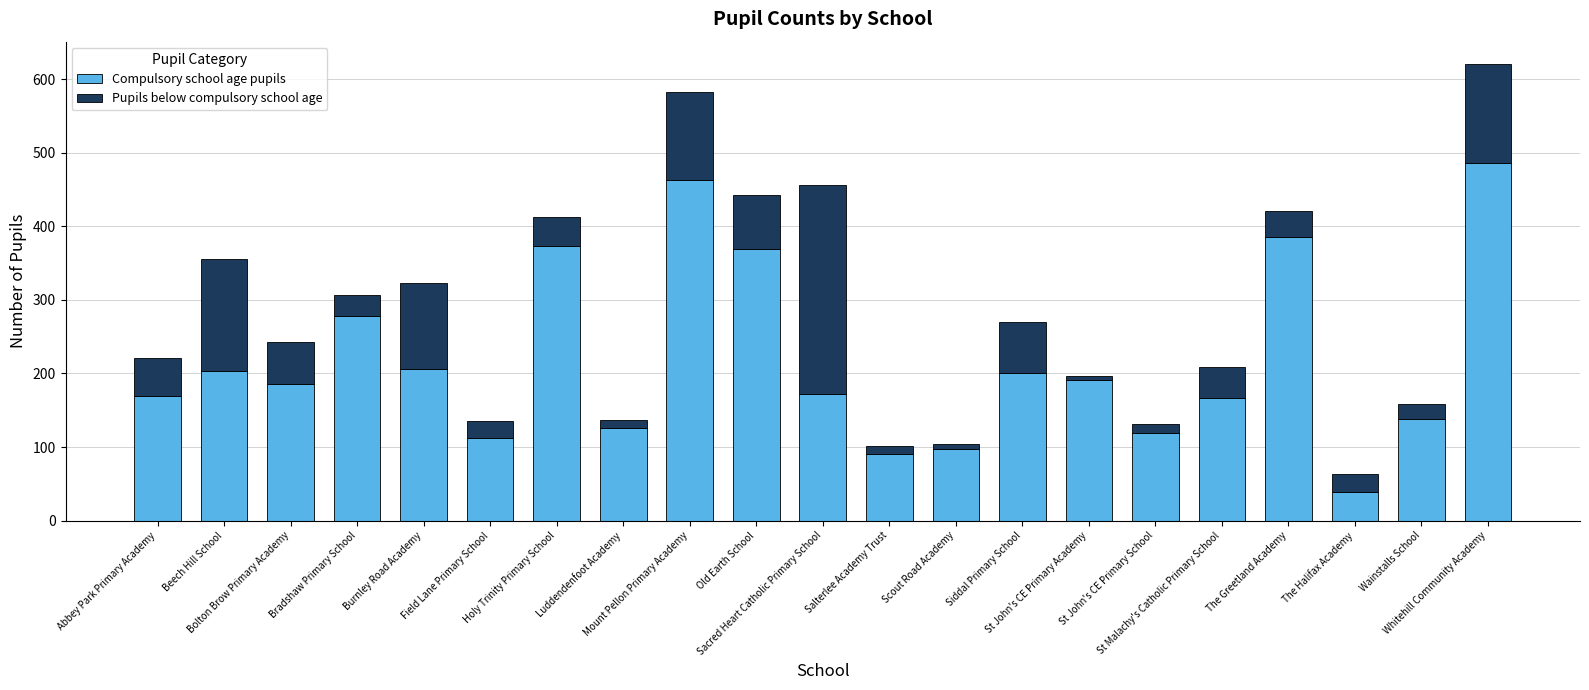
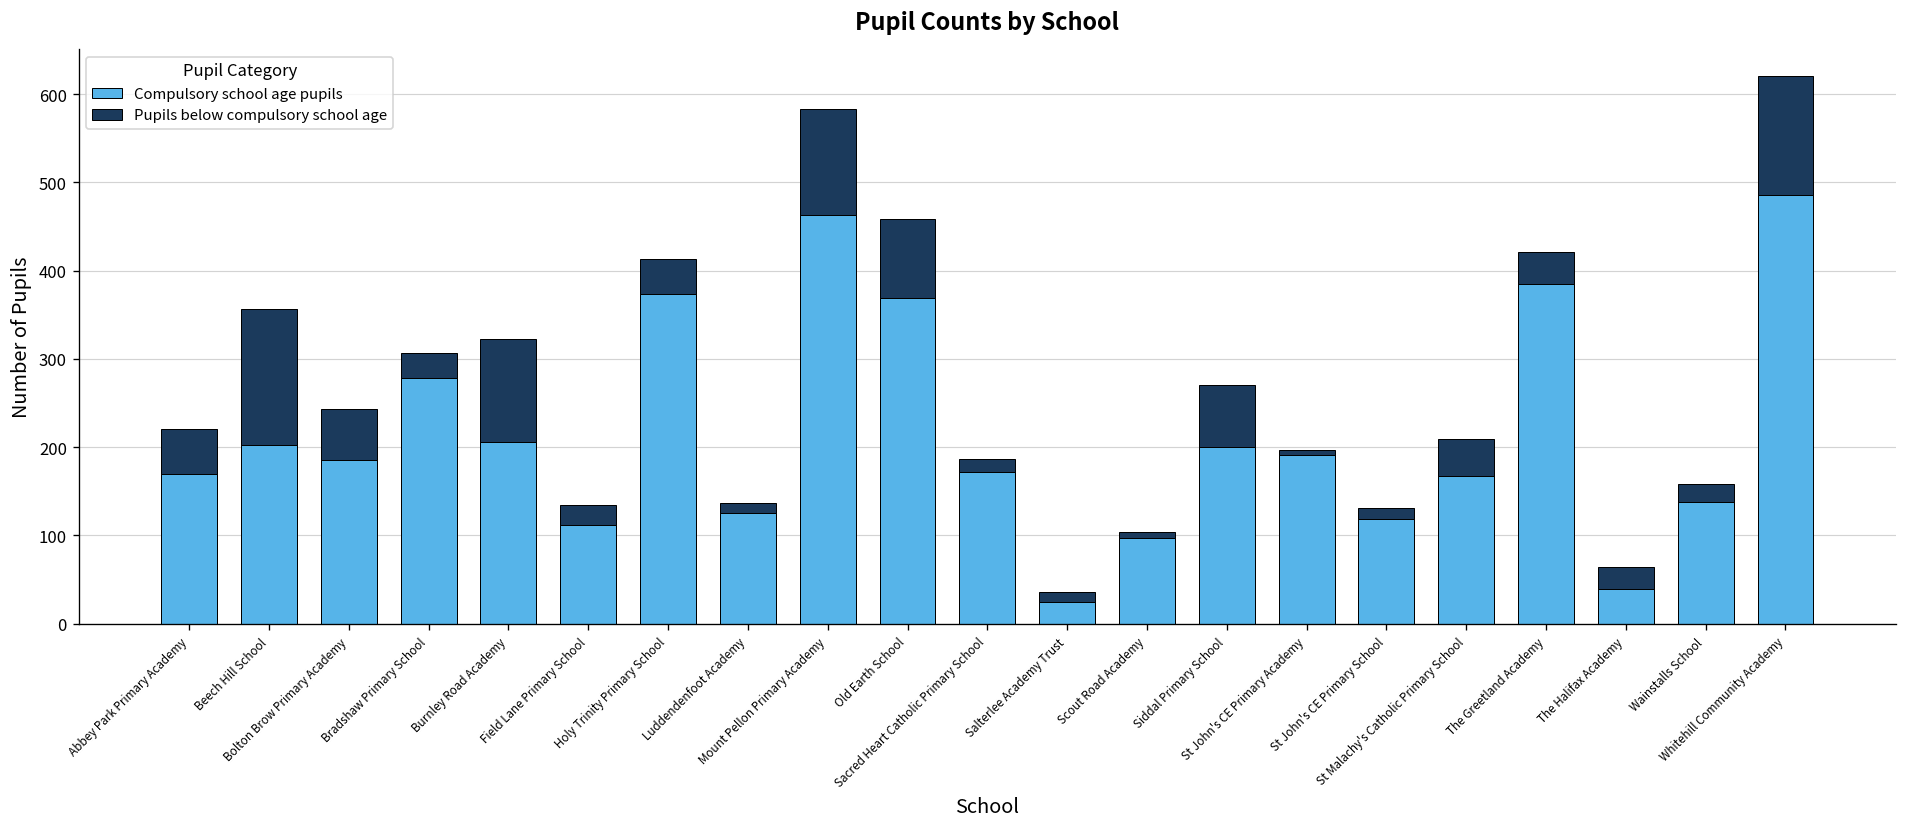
  {
    "Compulsory school age pupils": {
      "Abbey Park Primary Academy": 170,
      "Beech Hill School": 200,
      "Bolton Brow Primary Academy": 190,
      "Bradshaw Primary School": 280,
      "Burnley Road Academy": 210,
      "Field Lane Primary School": 110,
      "Holy Trinity Primary School": 370,
      "Luddendenfoot Academy": 130,
      "Mount Pellon Primary Academy": 460,
      "Old Earth School": 370,
      "Sacred Heart Catholic Primary School": 170,
-     "Salterlee Academy Trust": 90,
+     "Salterlee Academy Trust": 30,
      "Scout Road Academy": 100,
      "Siddal Primary School": 200,
      "St John's CE Primary Academy": 190,
      "St John's CE Primary School": 120,
      "St Malachy's Catholic Primary School": 170,
      "The Greetland Academy": 390,
      "The Halifax Academy": 40,
      "Wainstalls School": 140,
      "Whitehill Community Academy": 490
    },
    "Pupils below compulsory school age": {
      "Abbey Park Primary Academy": 50,
      "Beech Hill School": 150,
      "Bolton Brow Primary Academy": 60,
      "Bradshaw Primary School": 30,
      "Burnley Road Academy": 120,
      "Field Lane Primary School": 20,
      "Holy Trinity Primary School": 40,
      "Luddendenfoot Academy": 10,
      "Mount Pellon Primary Academy": 120,
-     "Old Earth School": 70,
-     "Sacred Heart Catholic Primary School": 280,
+     "Old Earth School": 90,
+     "Sacred Heart Catholic Primary School": 20,
      "Salterlee Academy Trust": 10,
      "Scout Road Academy": 10,
      "Siddal Primary School": 70,
      "St John's CE Primary Academy": 10,
      "St John's CE Primary School": 10,
      "St Malachy's Catholic Primary School": 40,
      "The Greetland Academy": 40,
      "The Halifax Academy": 30,
      "Wainstalls School": 20,
      "Whitehill Community Academy": 130
    }
  }
